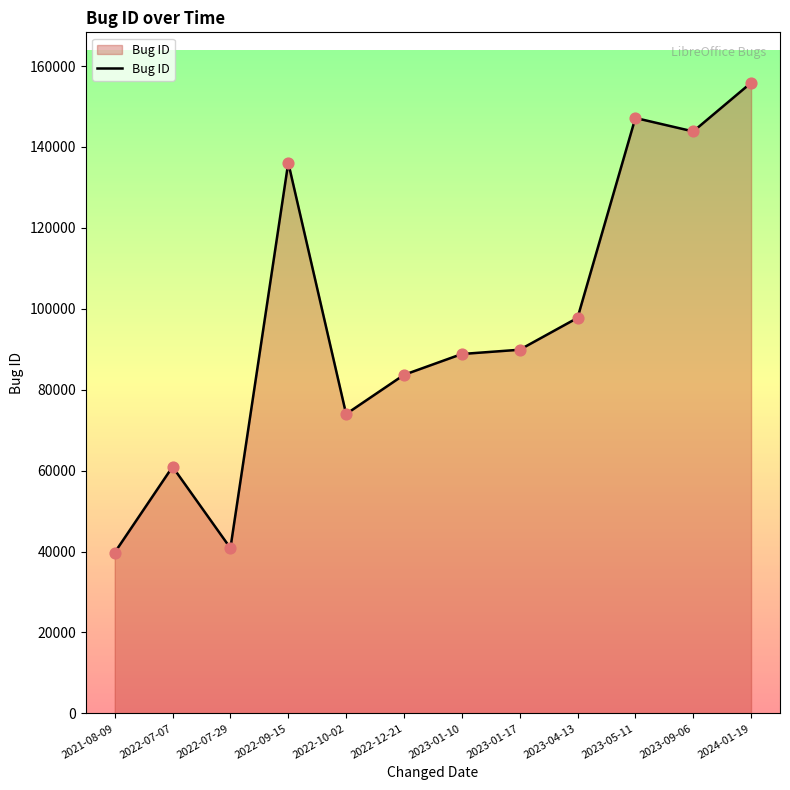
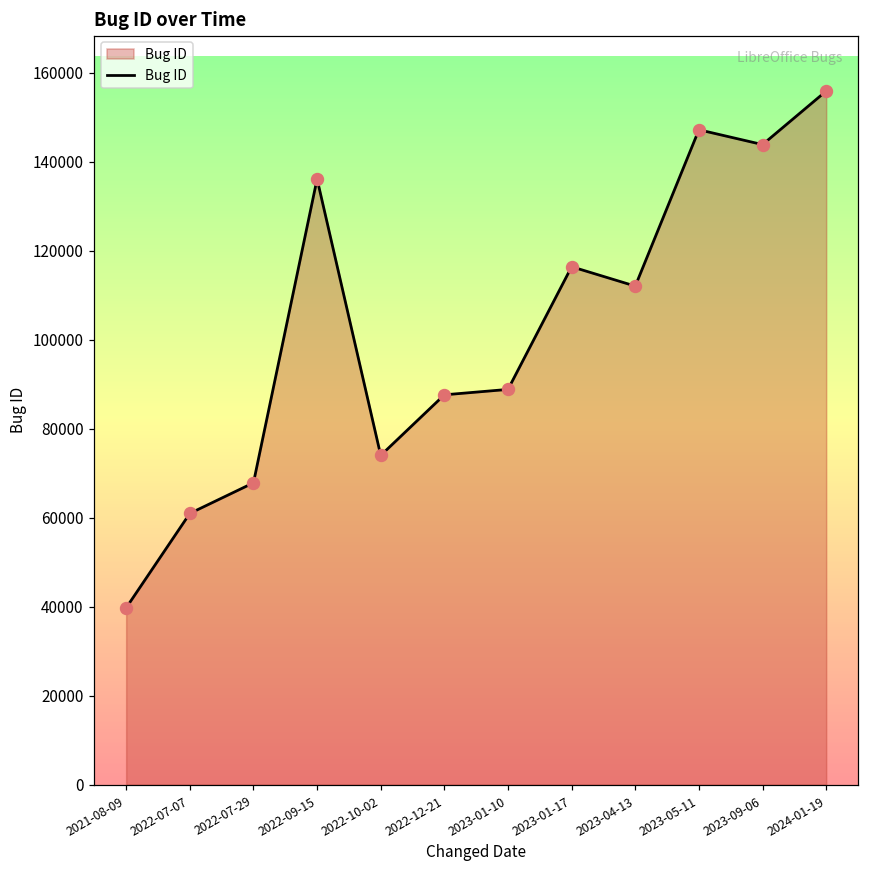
  {
    "2021-08-09": 40000,
    "2022-07-07": 61000,
-   "2022-07-29": 41000,
+   "2022-07-29": 68000,
    "2022-09-15": 136000,
    "2022-10-02": 74000,
-   "2022-12-21": 84000,
+   "2022-12-21": 88000,
    "2023-01-10": 89000,
-   "2023-01-17": 90000,
-   "2023-04-13": 98000,
+   "2023-01-17": 116000,
+   "2023-04-13": 112000,
    "2023-05-11": 147000,
    "2023-09-06": 144000,
    "2024-01-19": 156000
  }
